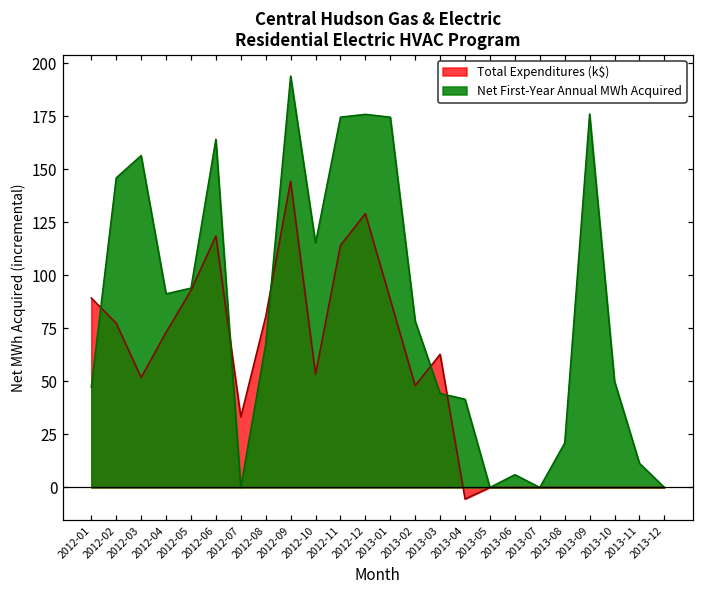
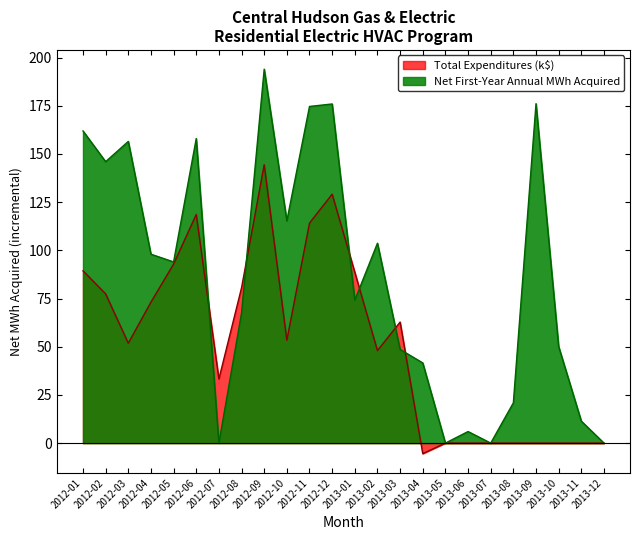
  {
    "Net First-Year Annual MWh Acquired": {
-     "2012-01": 47,
+     "2012-01": 162,
      "2012-02": 146,
      "2012-03": 157,
-     "2012-04": 91,
-     "2012-06": 164,
+     "2012-04": 98,
+     "2012-06": 158,
      "2012-07": 0,
      "2012-08": 68,
      "2012-09": 194,
      "2012-10": 115,
      "2012-11": 175,
      "2012-12": 176,
-     "2013-01": 175,
-     "2013-02": 78,
-     "2013-03": 44,
+     "2013-01": 74,
+     "2013-02": 104,
+     "2013-03": 49,
      "2013-04": 42,
      "2013-06": 6,
      "2013-08": 21,
      "2013-09": 176,
      "2013-10": 50,
      "2013-11": 11
    }
  }
